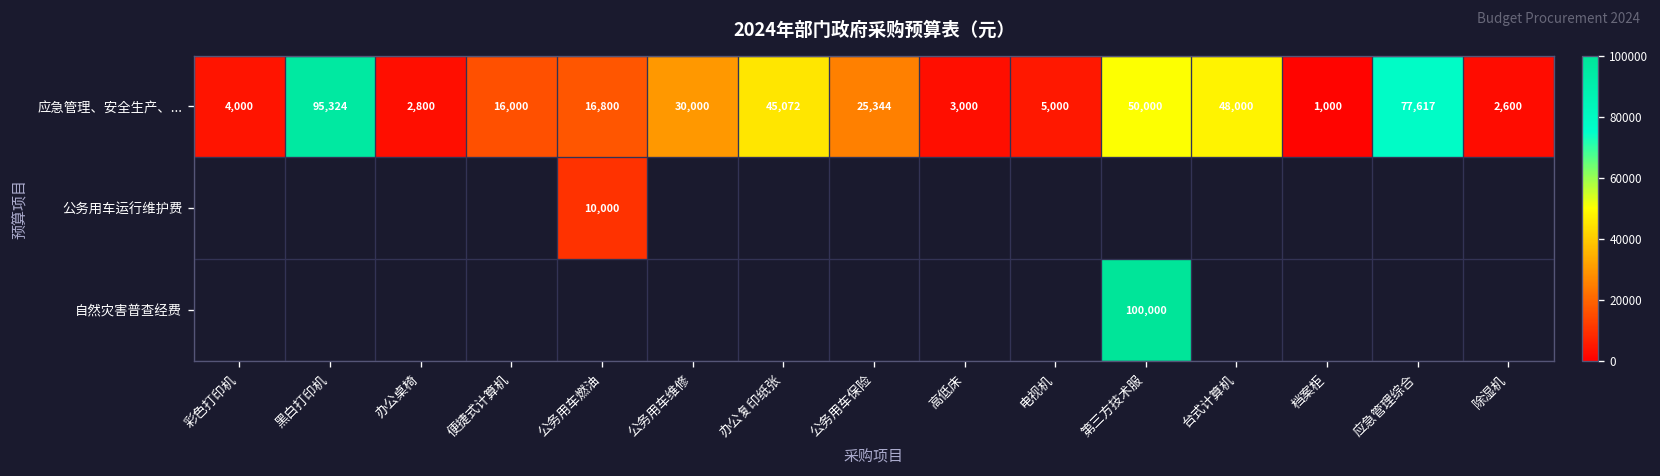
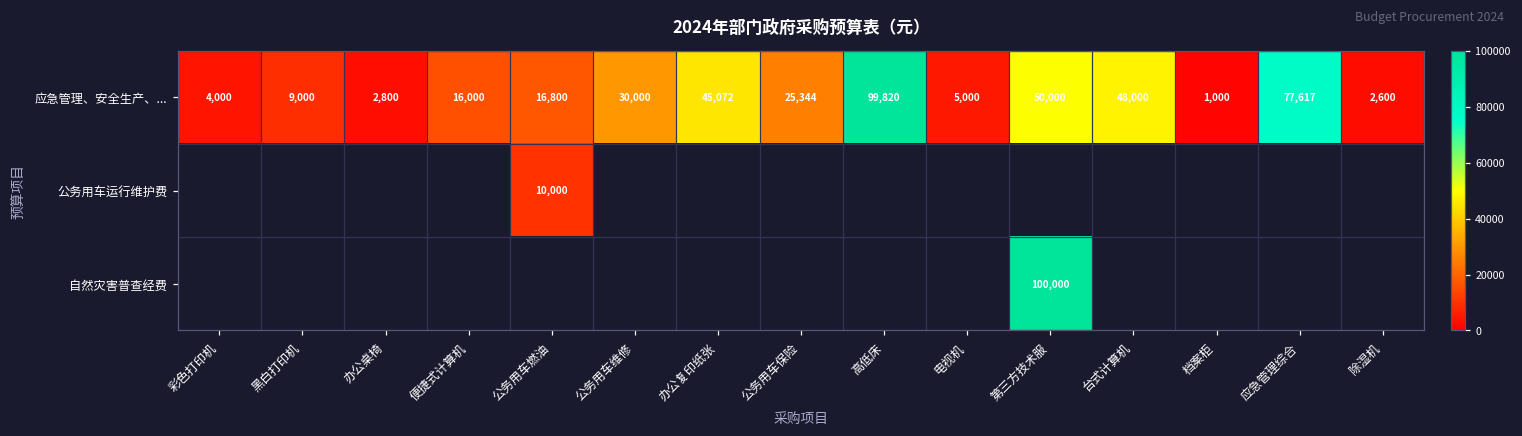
  {
    "应急管理、安全生产、...": {
      "彩色打印机": "4,000",
-     "黑白打印机": "95,324",
+     "黑白打印机": "9,000",
      "办公桌椅": "2,800",
      "便捷式计算机": "16,000",
      "公务用车燃油": "16,800",
      "公务用车维修": "30,000",
      "办公复印纸张": "45,072",
      "公务用车保险": "25,344",
-     "高低床": "3,000",
+     "高低床": "99,820",
      "电视机": "5,000",
      "第三方技术服": "50,000",
      "台式计算机": "48,000",
      "档案柜": "1,000",
      "应急管理综合": "77,617",
      "除湿机": "2,600"
    },
    "公务用车运行维护费": {
      "公务用车燃油": "10,000"
    },
    "自然灾害普查经费": {
      "第三方技术服": "100,000"
    }
  }
